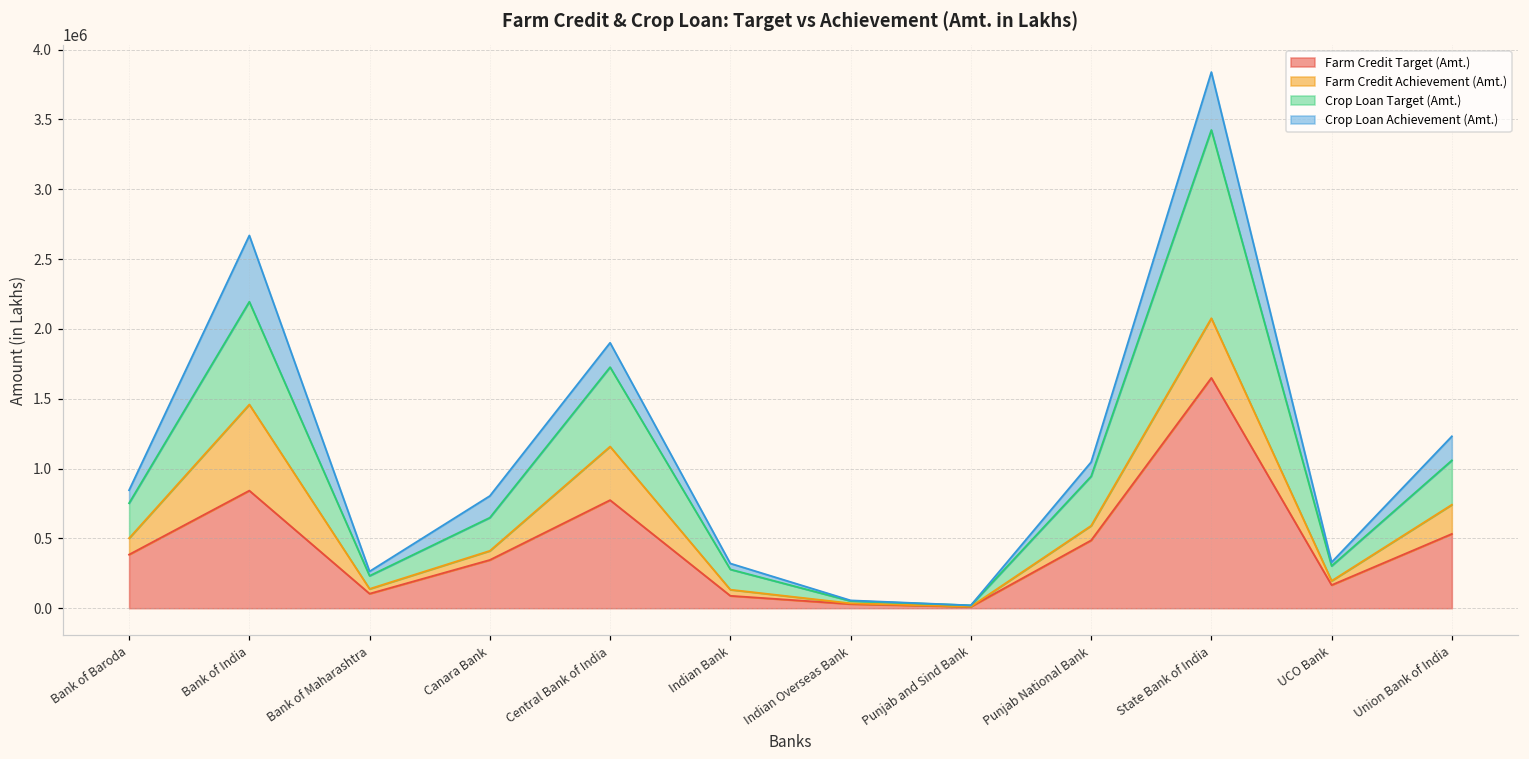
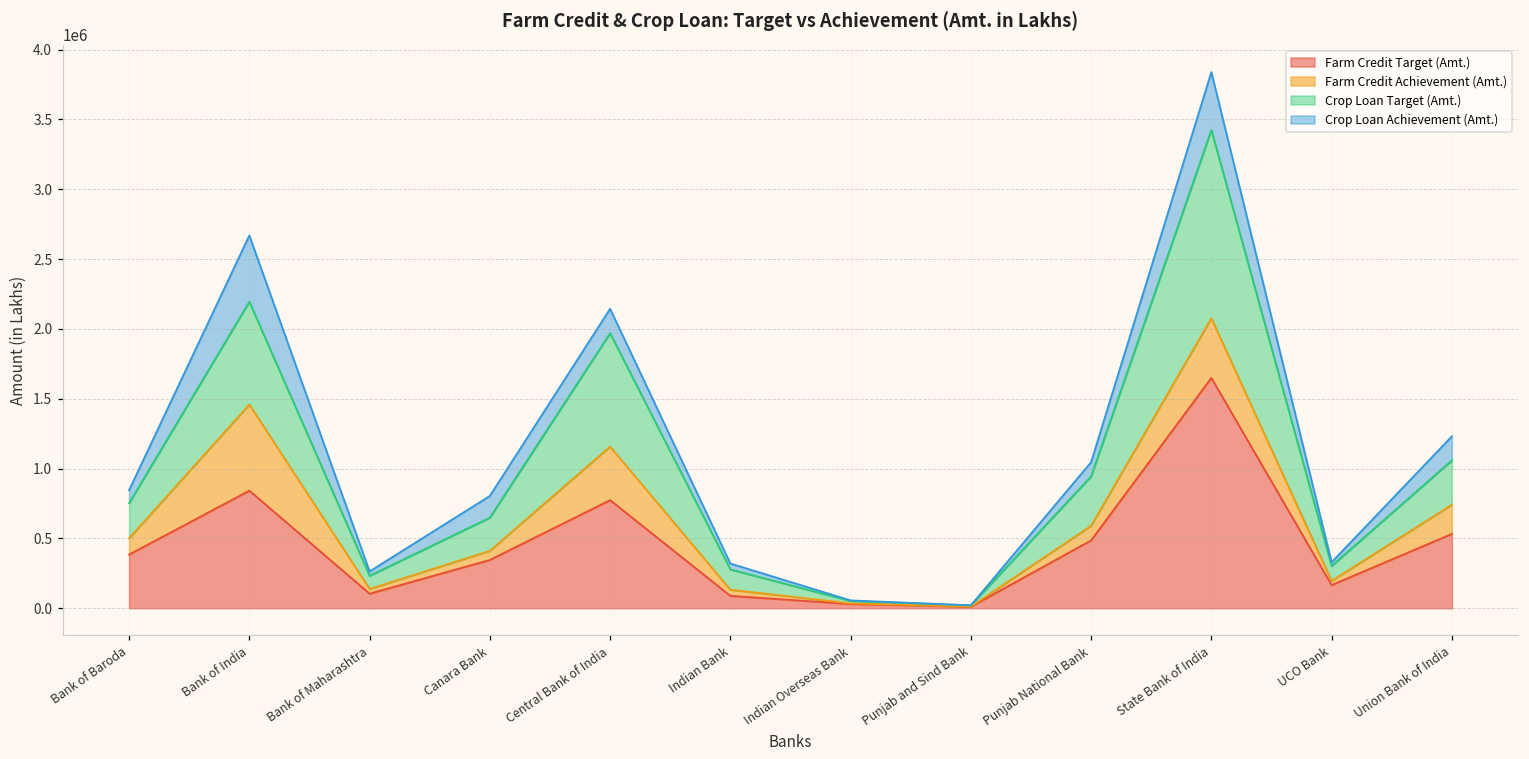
  {
    "Farm Credit Target (Amt.)": {
      "Bank of Baroda": 380000,
      "Bank of India": 840000,
      "Bank of Maharashtra": 100000,
      "Canara Bank": 350000,
      "Central Bank of India": 770000,
      "Indian Bank": 90000,
      "Punjab National Bank": 490000,
      "State Bank of India": 1650000,
      "UCO Bank": 170000,
      "Union Bank of India": 530000
    },
    "Farm Credit Achievement (Amt.)": {
      "Bank of Baroda": 120000,
      "Bank of India": 620000,
      "Bank of Maharashtra": 30000,
      "Canara Bank": 70000,
      "Central Bank of India": 380000,
      "Indian Bank": 40000,
      "Punjab National Bank": 100000,
      "State Bank of India": 430000,
      "UCO Bank": 30000,
      "Union Bank of India": 210000
    },
    "Crop Loan Target (Amt.)": {
      "Bank of Baroda": 250000,
      "Bank of India": 740000,
      "Bank of Maharashtra": 90000,
      "Canara Bank": 240000,
-     "Central Bank of India": 570000,
+     "Central Bank of India": 810000,
      "Indian Bank": 150000,
      "Punjab National Bank": 350000,
      "State Bank of India": 1350000,
      "UCO Bank": 110000,
      "Union Bank of India": 320000
    },
    "Crop Loan Achievement (Amt.)": {
      "Bank of Baroda": 90000,
      "Bank of India": 470000,
      "Bank of Maharashtra": 30000,
      "Canara Bank": 160000,
      "Central Bank of India": 170000,
      "Indian Bank": 40000,
      "Punjab National Bank": 100000,
      "State Bank of India": 410000,
      "UCO Bank": 30000,
      "Union Bank of India": 170000
    }
  }
